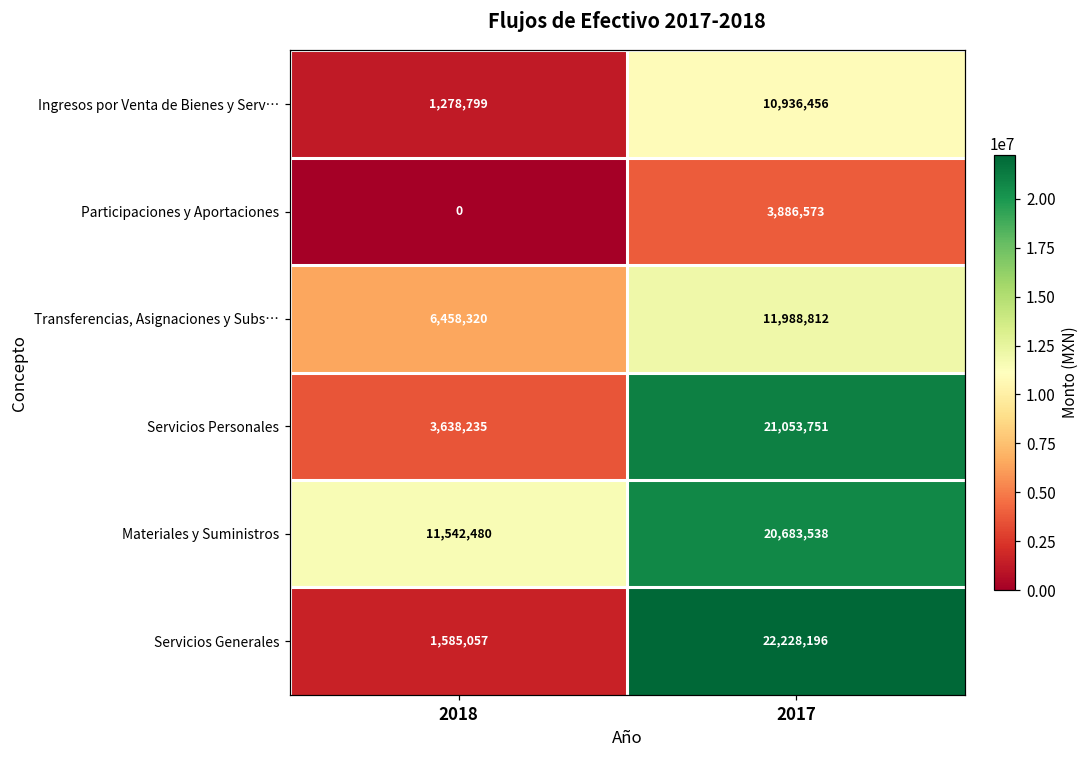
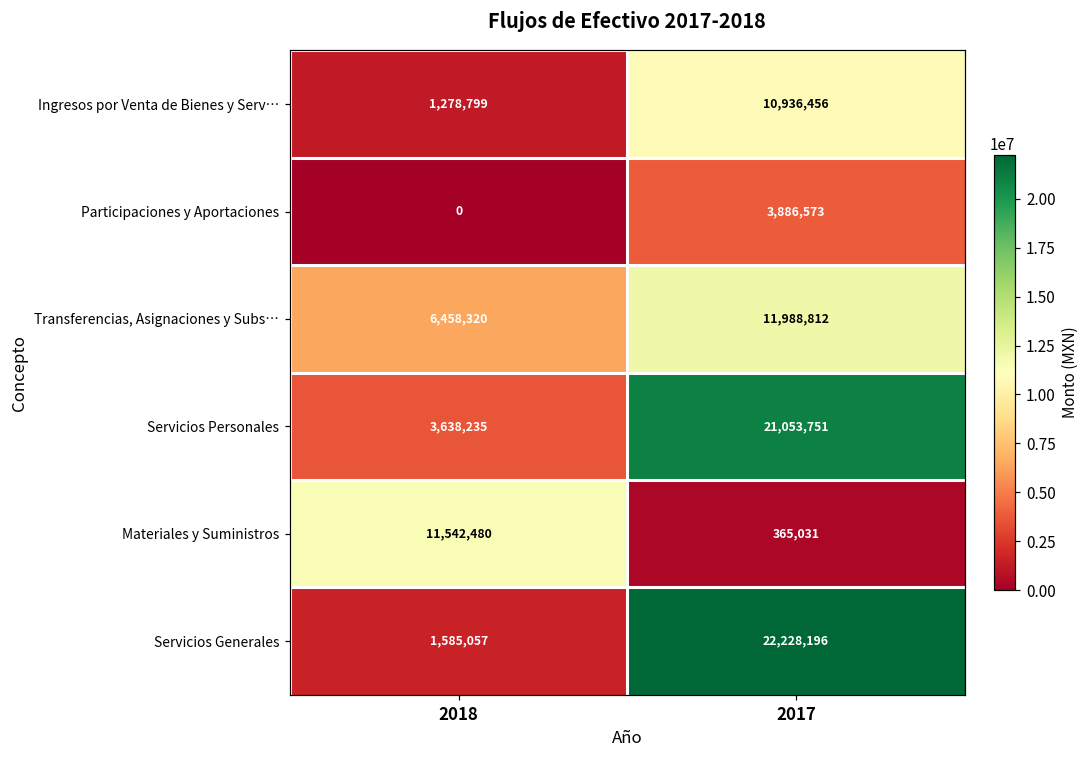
  {
    "Ingresos por Venta de Bienes y Serv…": {
      "2018": "1,278,799",
      "2017": "10,936,456"
    },
    "Participaciones y Aportaciones": {
      "2018": "0",
      "2017": "3,886,573"
    },
    "Transferencias, Asignaciones y Subs…": {
      "2018": "6,458,320",
      "2017": "11,988,812"
    },
    "Servicios Personales": {
      "2018": "3,638,235",
      "2017": "21,053,751"
    },
    "Materiales y Suministros": {
      "2018": "11,542,480",
-     "2017": "20,683,538"
+     "2017": "365,031"
    },
    "Servicios Generales": {
      "2018": "1,585,057",
      "2017": "22,228,196"
    }
  }
